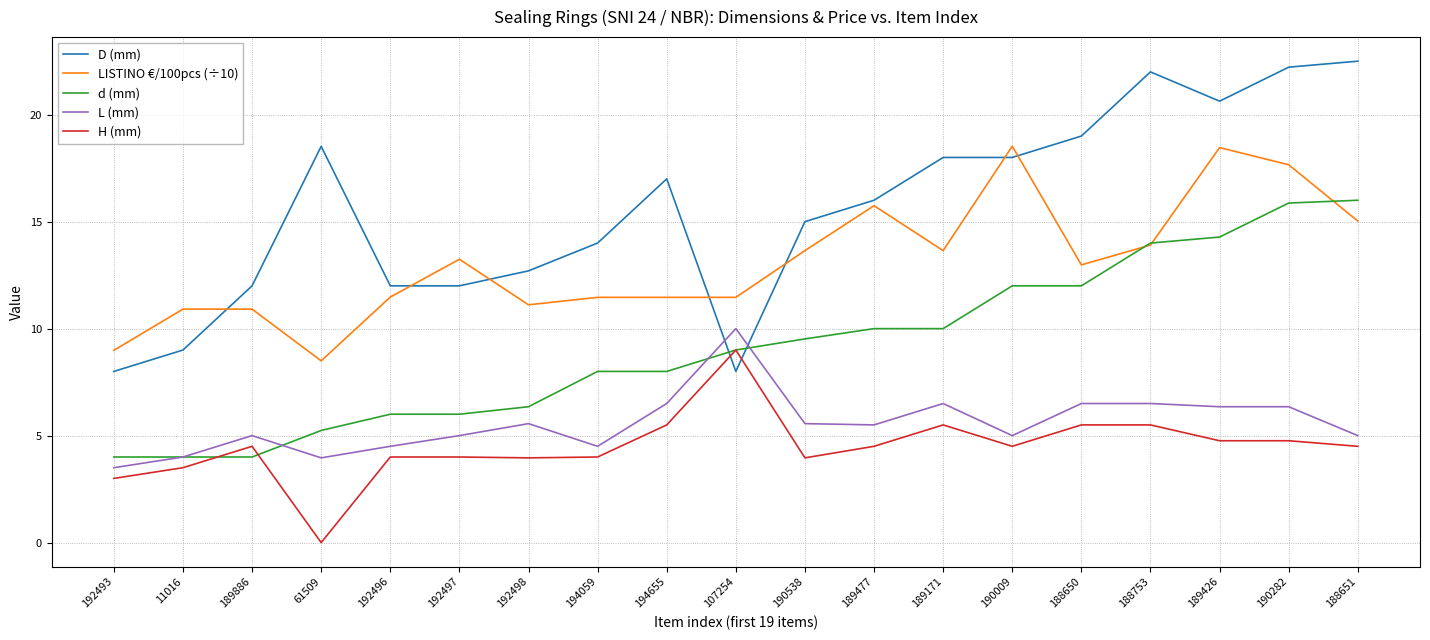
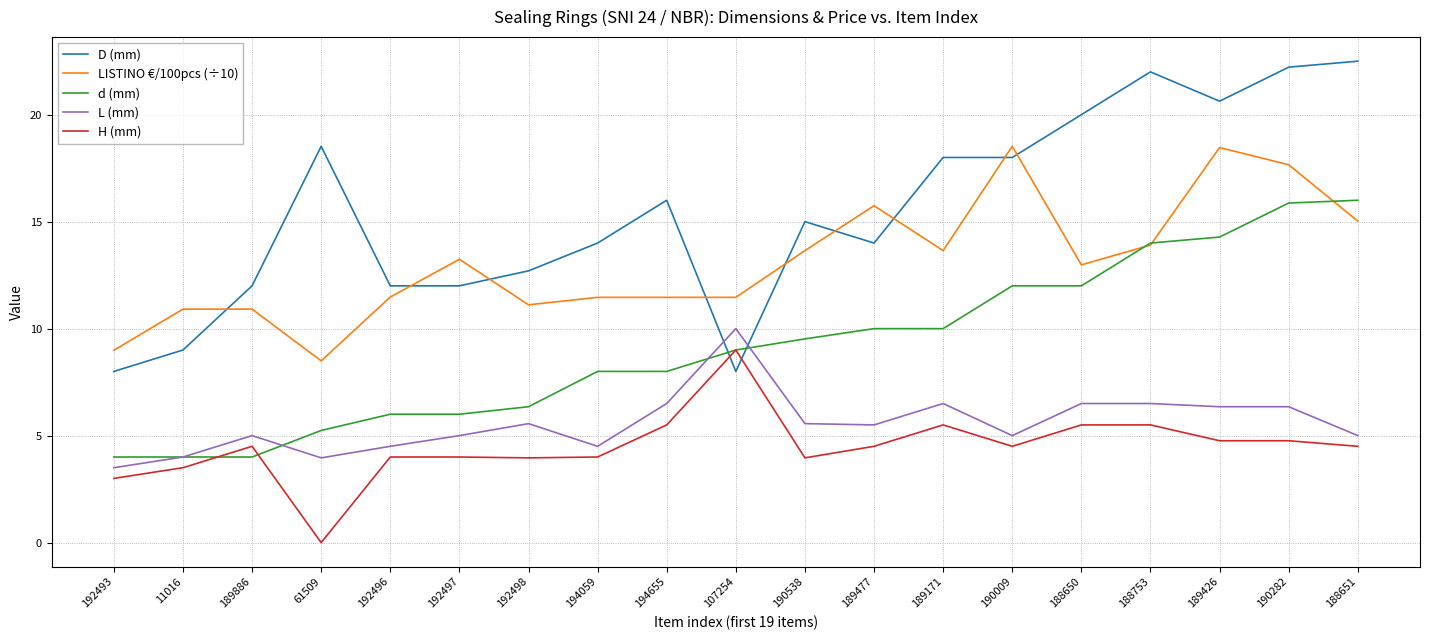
  {
    "D (mm)": {
      "192493": 8,
      "11016": 9,
      "189886": 12,
      "61509": 18.5,
      "192496": 12,
      "192497": 12,
      "192498": 12.7,
      "194059": 14,
-     "194655": 17,
+     "194655": 16,
      "107254": 8,
      "190538": 15,
-     "189477": 16,
+     "189477": 14,
      "189171": 18,
      "190009": 18,
-     "188650": 19,
+     "188650": 20,
      "188753": 22,
      "189426": 20.6,
      "190282": 22.2,
      "188651": 22.5
    },
    "LISTINO €/100pcs (÷10)": {
      "192493": 9,
      "11016": 11,
      "189886": 11,
      "61509": 8.5,
      "192496": 11.5,
      "192497": 13.2,
      "192498": 11,
      "194059": 11.5,
      "194655": 11.5,
      "107254": 11.5,
      "190538": 13.6,
      "189477": 15.7,
      "189171": 13.6,
      "190009": 18.5,
      "188650": 13,
      "189426": 18.5,
      "190282": 17.7,
      "188651": 15
    },
    "d (mm)": {
      "192493": 4,
      "189886": 4,
      "61509": 5.2,
      "192496": 6,
      "192497": 6,
      "192498": 6.4,
      "194059": 8,
      "194655": 8,
      "190538": 9.5,
      "189477": 10,
      "189171": 10,
      "190009": 12,
      "188650": 12,
      "189426": 14.3,
      "190282": 15.9,
      "188651": 16
    },
    "L (mm)": {
      "192493": 3.5,
      "189886": 5,
      "61509": 4,
      "192496": 4.5,
      "192497": 5,
      "192498": 5.6,
      "194059": 4.5,
      "194655": 6.5,
      "107254": 10,
      "190538": 5.6,
      "189477": 5.5,
      "189171": 6.5,
      "190009": 5,
      "188650": 6.5,
      "188753": 6.5,
      "189426": 6.4,
      "190282": 6.4,
      "188651": 5
    },
    "H (mm)": {
      "192493": 3,
      "11016": 3.5,
      "189886": 4.5,
      "61509": 0,
      "192496": 4,
      "192497": 4,
      "192498": 4,
      "194059": 4,
      "194655": 5.5,
      "190538": 4,
      "189477": 4.5,
      "189171": 5.5,
      "190009": 4.5,
      "188650": 5.5,
      "188753": 5.5,
      "189426": 4.8,
      "190282": 4.8,
      "188651": 4.5
    }
  }
